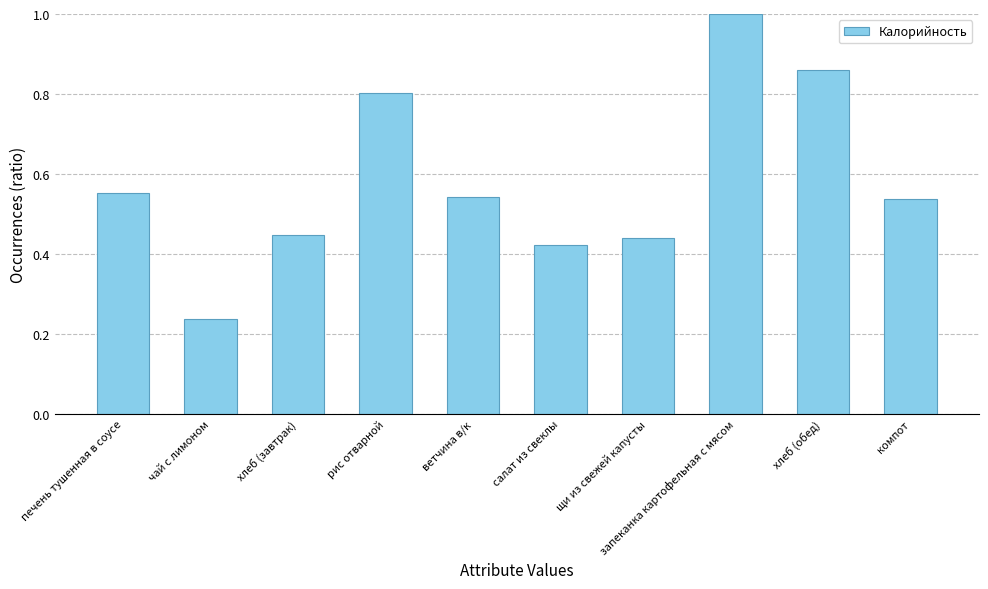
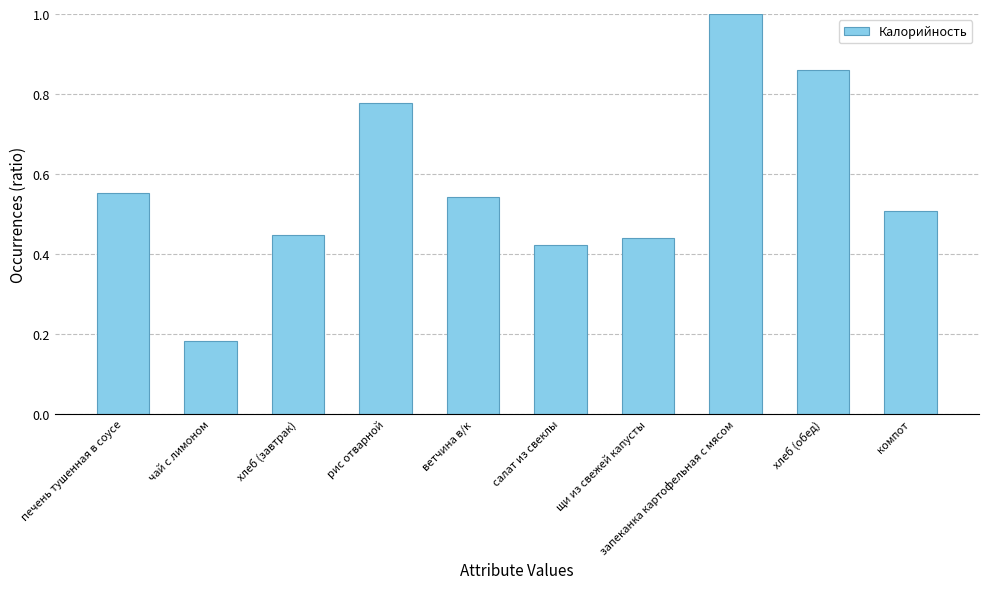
  {
    "печень тушенная в соусе": 0.55,
-   "чай с лимоном": 0.24,
+   "чай с лимоном": 0.18,
    "хлеб (завтрак)": 0.45,
-   "рис отварной": 0.80,
+   "рис отварной": 0.78,
    "ветчина в/к": 0.54,
    "салат из свеклы": 0.42,
    "щи из свежей капусты": 0.44,
    "запеканка картофельная с мясом": 1.00,
    "хлеб (обед)": 0.86,
-   "компот": 0.54
+   "компот": 0.51
  }
